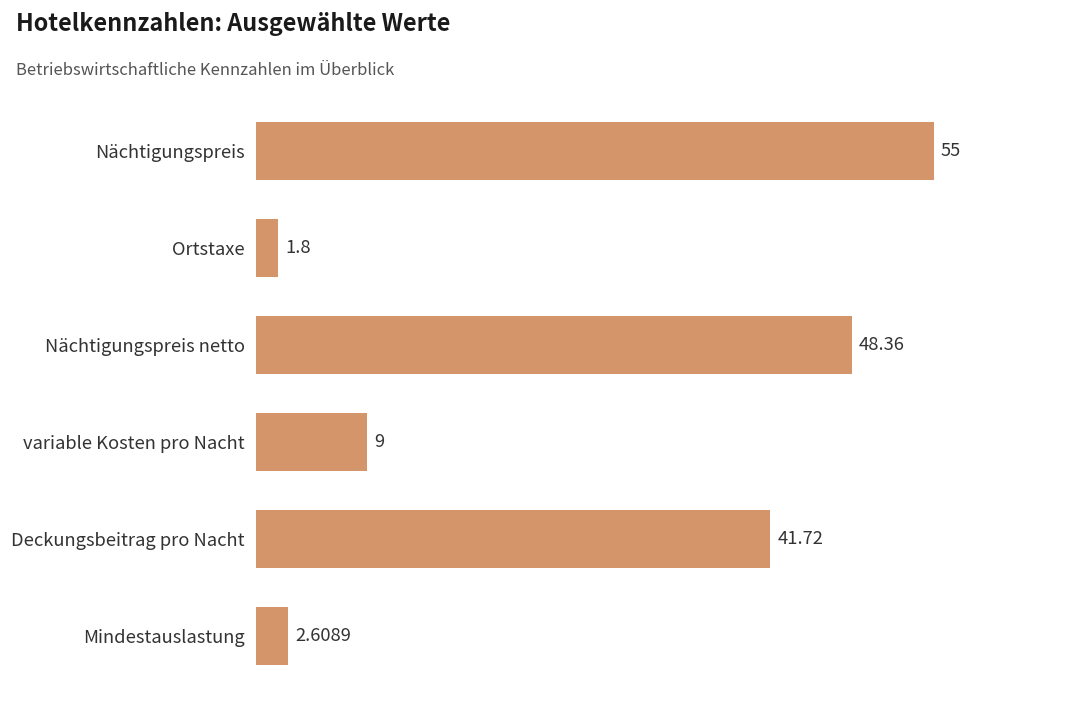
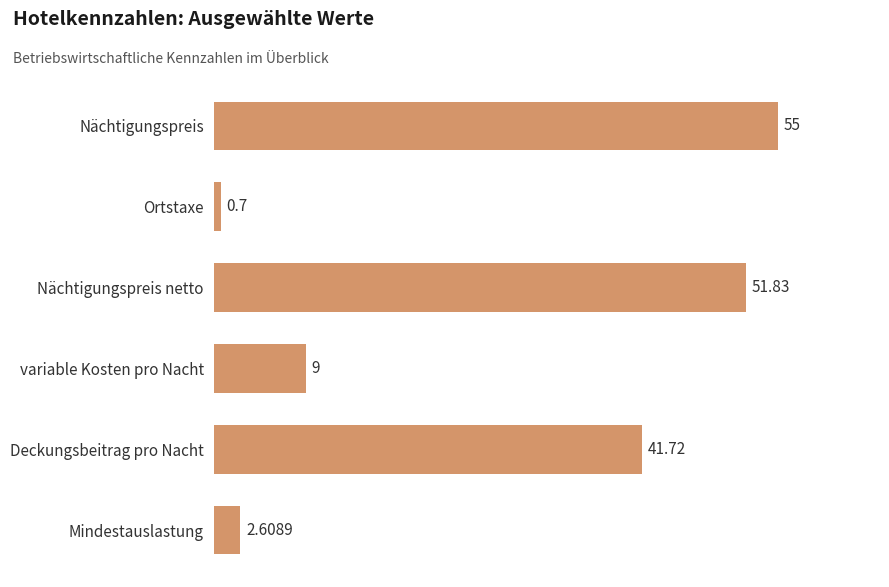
  {
    "Nächtigungspreis": 55,
-   "Ortstaxe": 1.8,
-   "Nächtigungspreis netto": 48.36,
+   "Ortstaxe": 0.7,
+   "Nächtigungspreis netto": 51.83,
    "variable Kosten pro Nacht": 9,
    "Deckungsbeitrag pro Nacht": 41.72,
    "Mindestauslastung": 2.6089
  }
